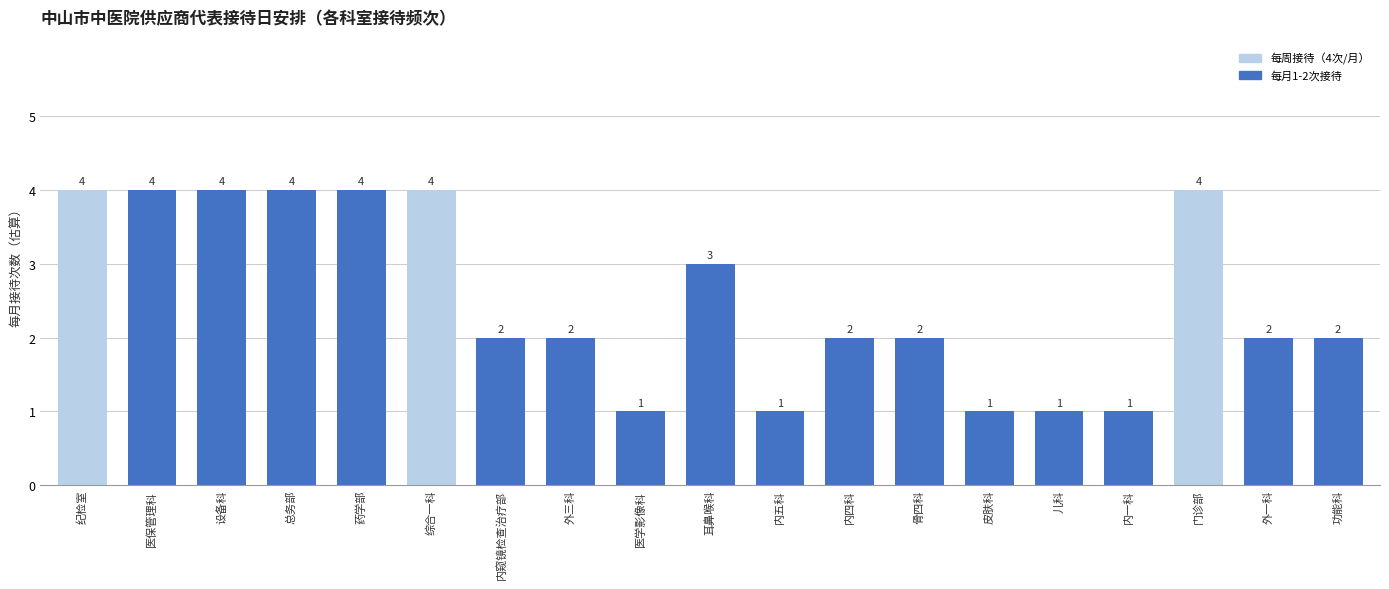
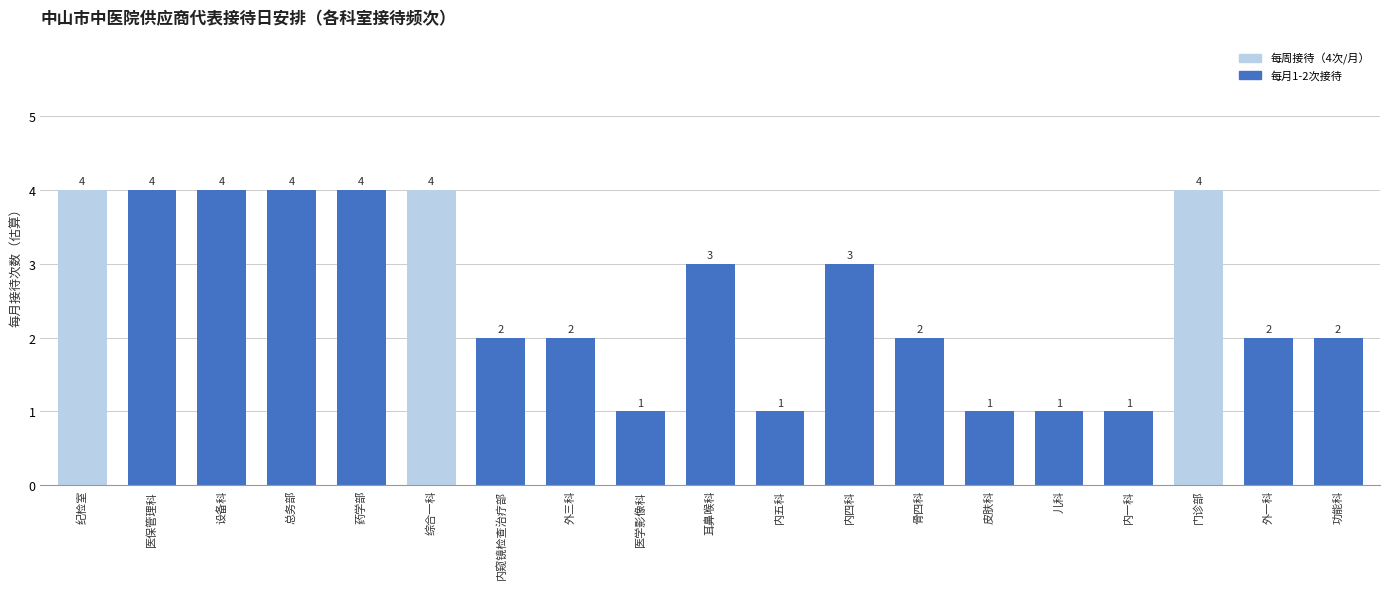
  {
    "纪检室": 4,
    "医保管理科": 4,
    "设备科": 4,
    "总务部": 4,
    "药学部": 4,
    "综合一科": 4,
    "内窥镜检查治疗部": 2,
    "外三科": 2,
    "医学影像科": 1,
    "耳鼻喉科": 3,
    "内五科": 1,
-   "内四科": 2,
+   "内四科": 3,
    "骨四科": 2,
    "皮肤科": 1,
    "儿科": 1,
    "内一科": 1,
    "门诊部": 4,
    "外一科": 2,
    "功能科": 2
  }
